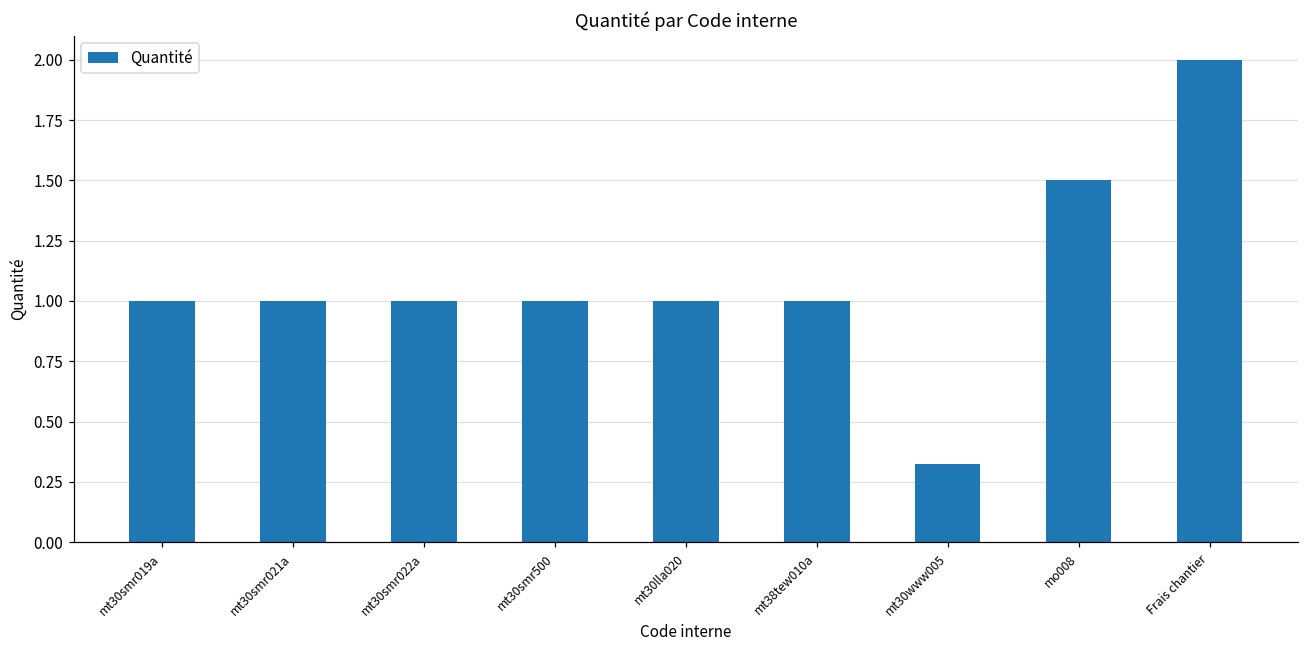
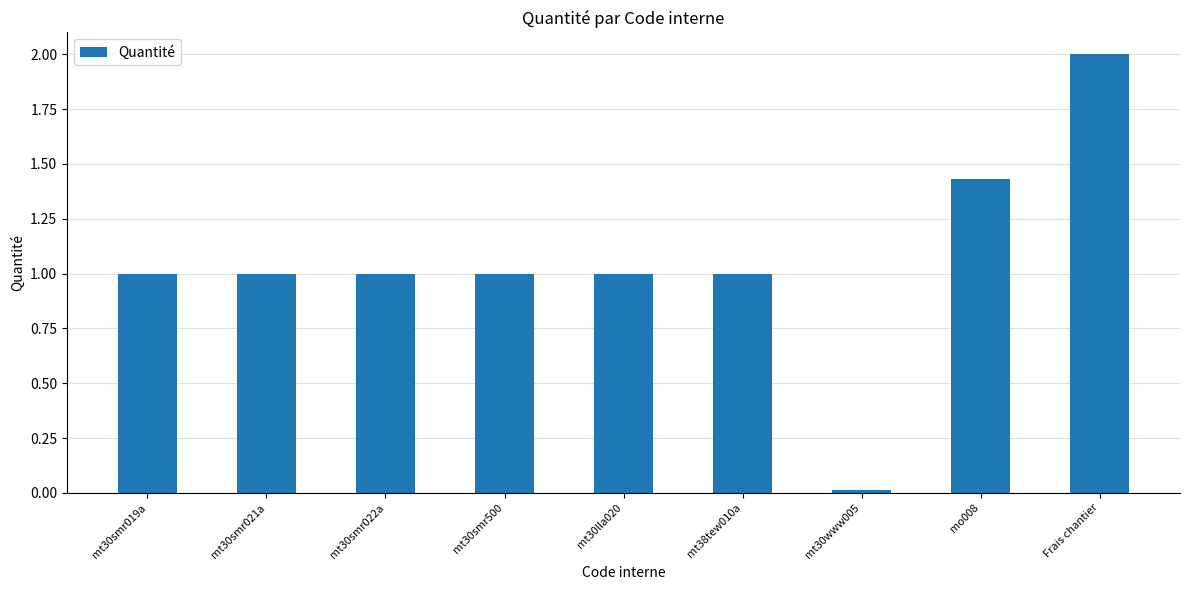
  {
    "mt30smr019a": 1.00,
    "mt30smr021a": 1.00,
    "mt30smr022a": 1.00,
    "mt30smr500": 1.00,
    "mt30lla020": 1.00,
    "mt38tew010a": 1.00,
-   "mt30www005": 0.33,
-   "mo008": 1.50,
+   "mt30www005": 0.01,
+   "mo008": 1.43,
    "Frais chantier": 2.00
  }
